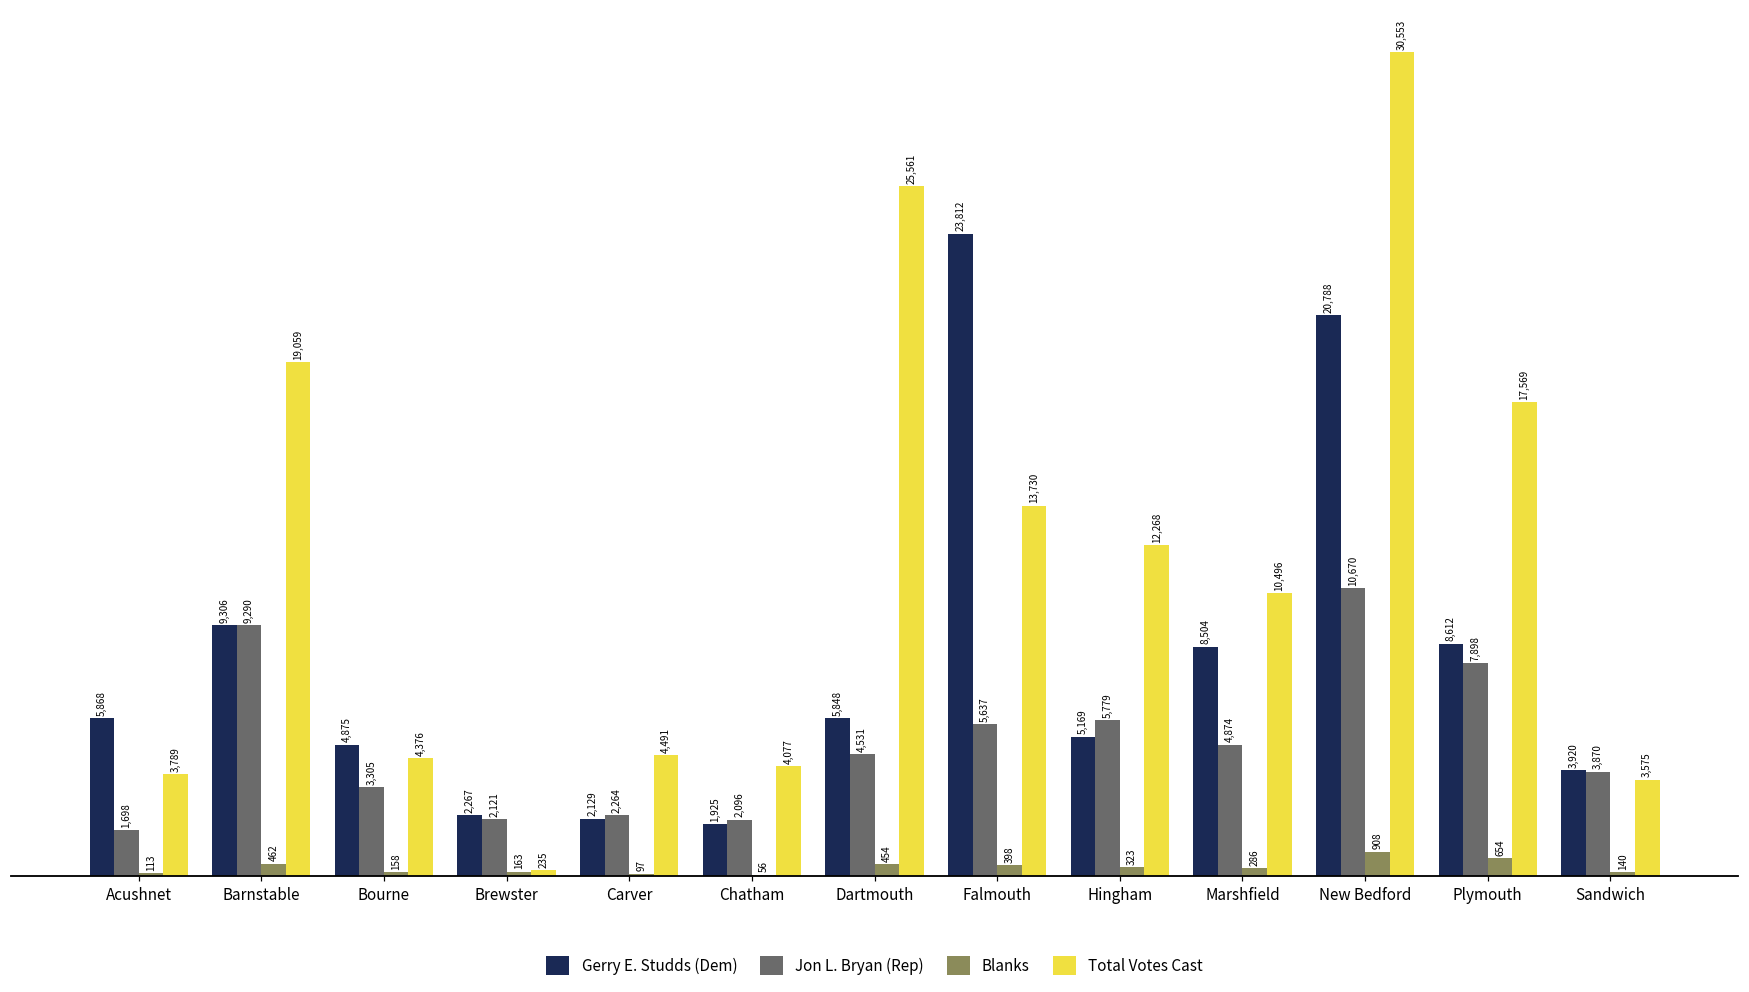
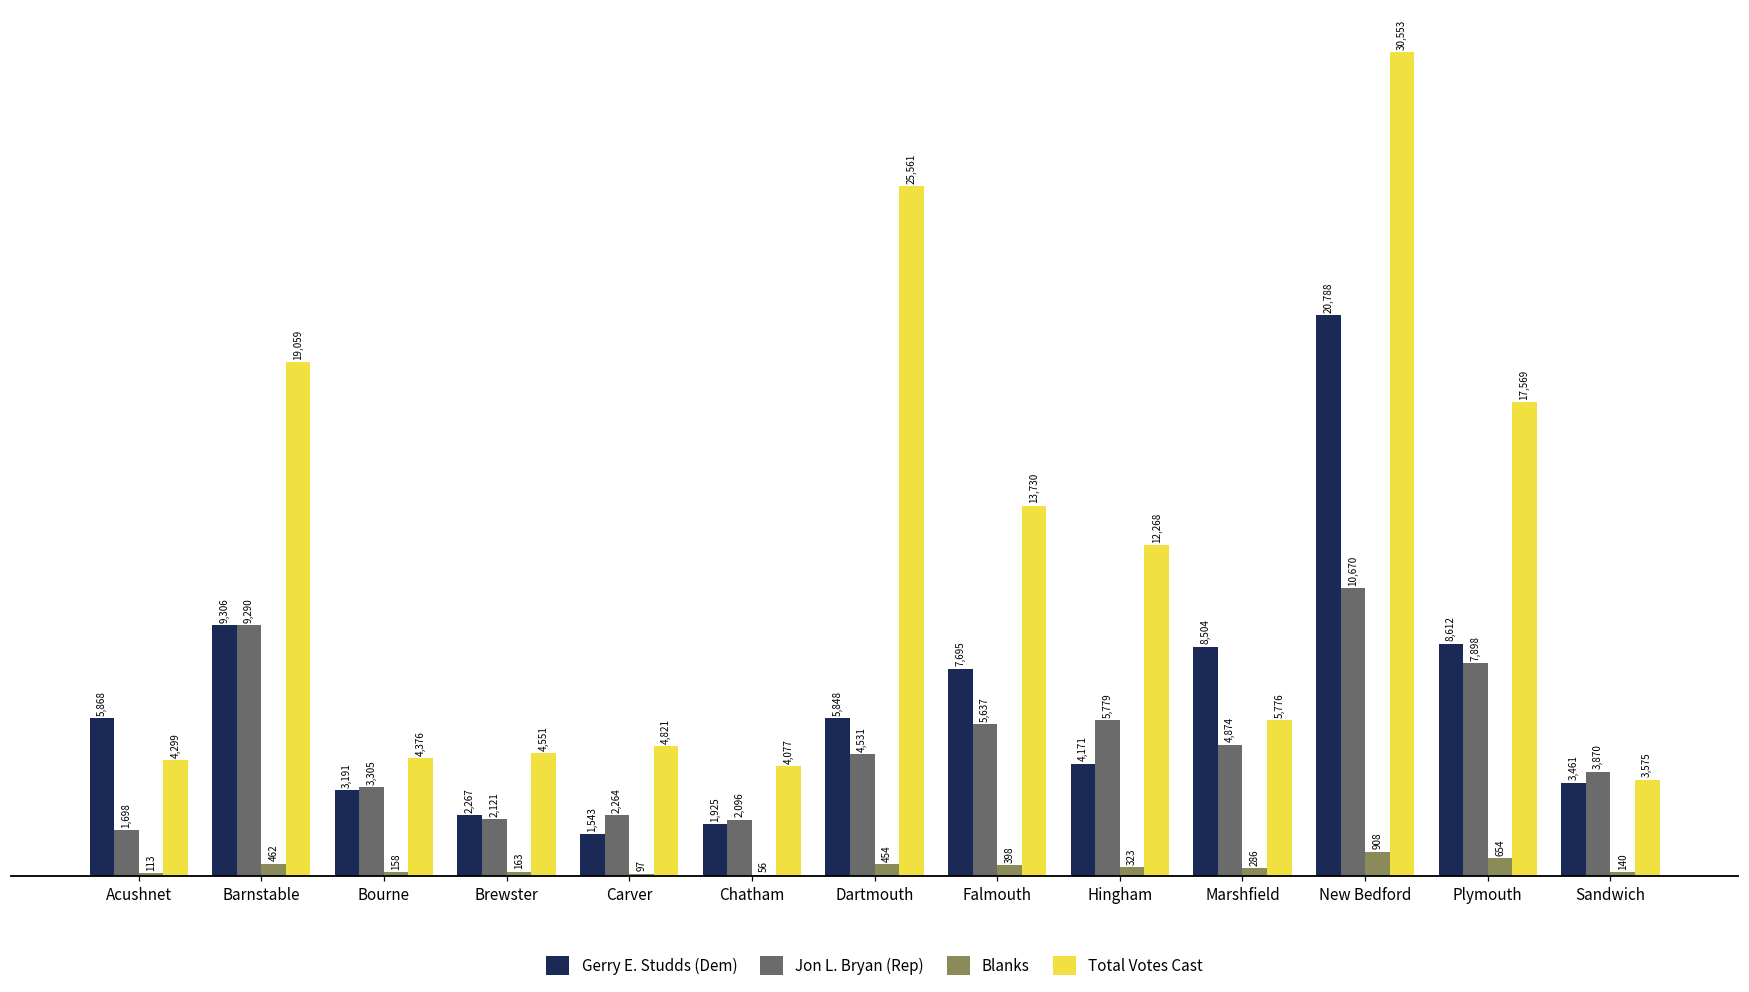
  {
    "Gerry E. Studds (Dem)": {
      "Acushnet": "5,868",
      "Barnstable": "9,306",
-     "Bourne": "4,875",
+     "Bourne": "3,191",
      "Brewster": "2,267",
-     "Carver": "2,129",
+     "Carver": "1,543",
      "Chatham": "1,925",
      "Dartmouth": "5,848",
-     "Falmouth": "23,812",
-     "Hingham": "5,169",
+     "Falmouth": "7,695",
+     "Hingham": "4,171",
      "Marshfield": "8,504",
      "New Bedford": "20,788",
      "Plymouth": "8,612",
-     "Sandwich": "3,920"
+     "Sandwich": "3,461"
    },
    "Total Votes Cast": {
-     "Acushnet": "3,789",
+     "Acushnet": "4,299",
      "Barnstable": "19,059",
      "Bourne": "4,376",
-     "Brewster": "235",
-     "Carver": "4,491",
+     "Brewster": "4,551",
+     "Carver": "4,821",
      "Chatham": "4,077",
      "Dartmouth": "25,561",
      "Falmouth": "13,730",
      "Hingham": "12,268",
-     "Marshfield": "10,496",
+     "Marshfield": "5,776",
      "New Bedford": "30,553",
      "Plymouth": "17,569",
      "Sandwich": "3,575"
    }
  }
